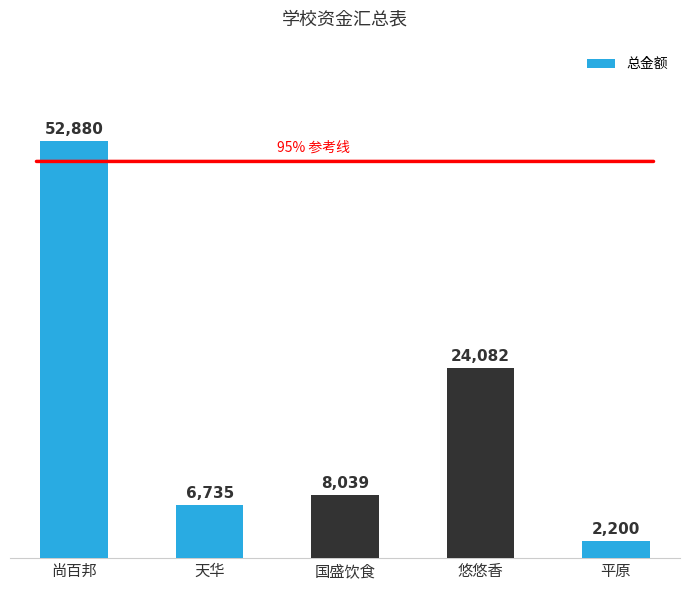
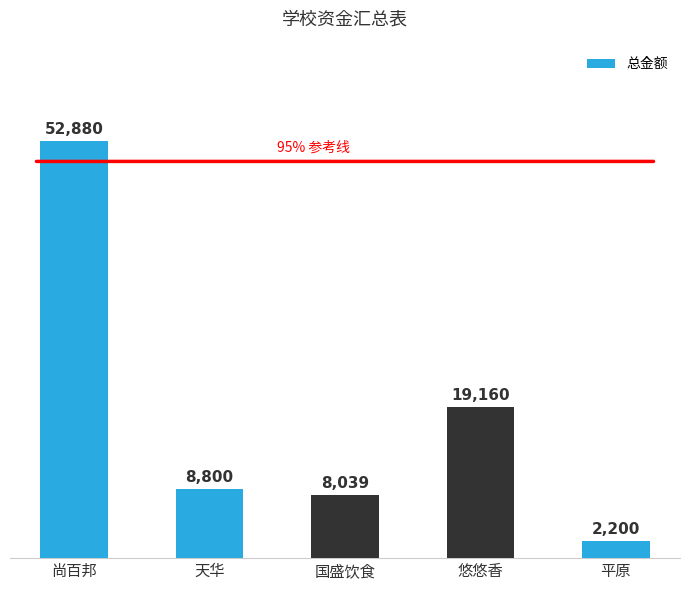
  {
    "尚百邦": "52,880",
-   "天华": "6,735",
+   "天华": "8,800",
    "国盛饮食": "8,039",
-   "悠悠香": "24,082",
+   "悠悠香": "19,160",
    "平原": "2,200"
  }
